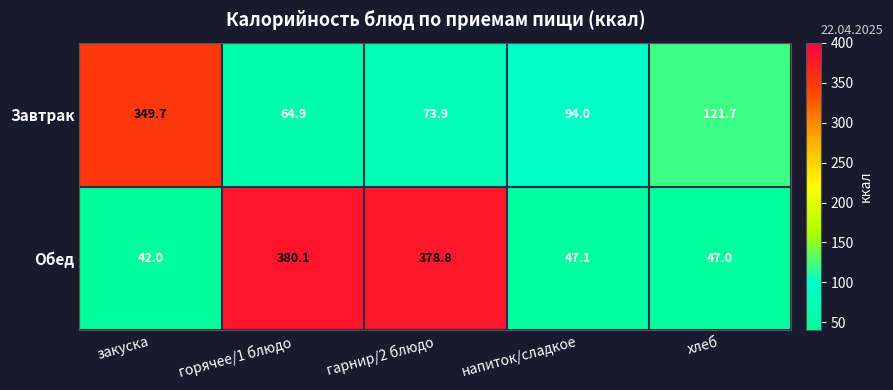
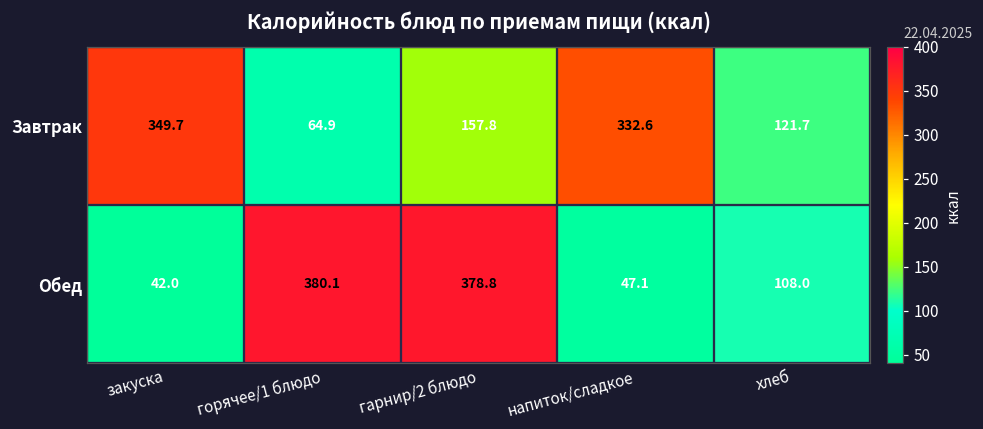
  {
    "Завтрак": {
      "закуска": 349.7,
      "горячее/1 блюдо": 64.9,
-     "гарнир/2 блюдо": 73.9,
-     "напиток/сладкое": 94.0,
+     "гарнир/2 блюдо": 157.8,
+     "напиток/сладкое": 332.6,
      "хлеб": 121.7
    },
    "Обед": {
      "закуска": 42.0,
      "горячее/1 блюдо": 380.1,
      "гарнир/2 блюдо": 378.8,
      "напиток/сладкое": 47.1,
-     "хлеб": 47.0
+     "хлеб": 108.0
    }
  }
